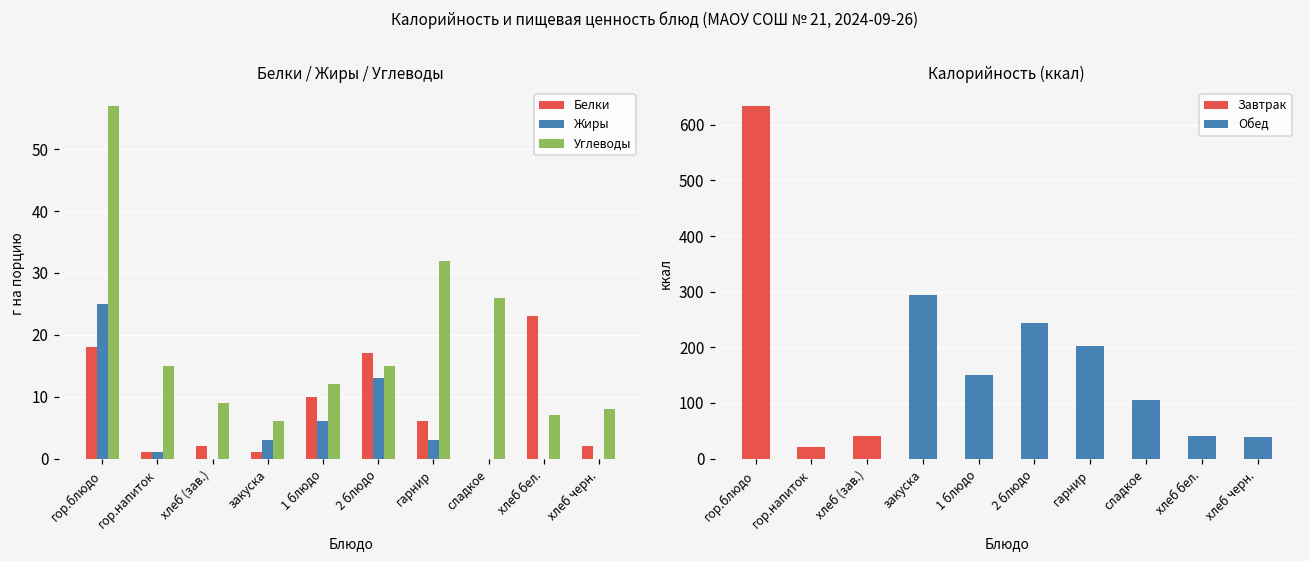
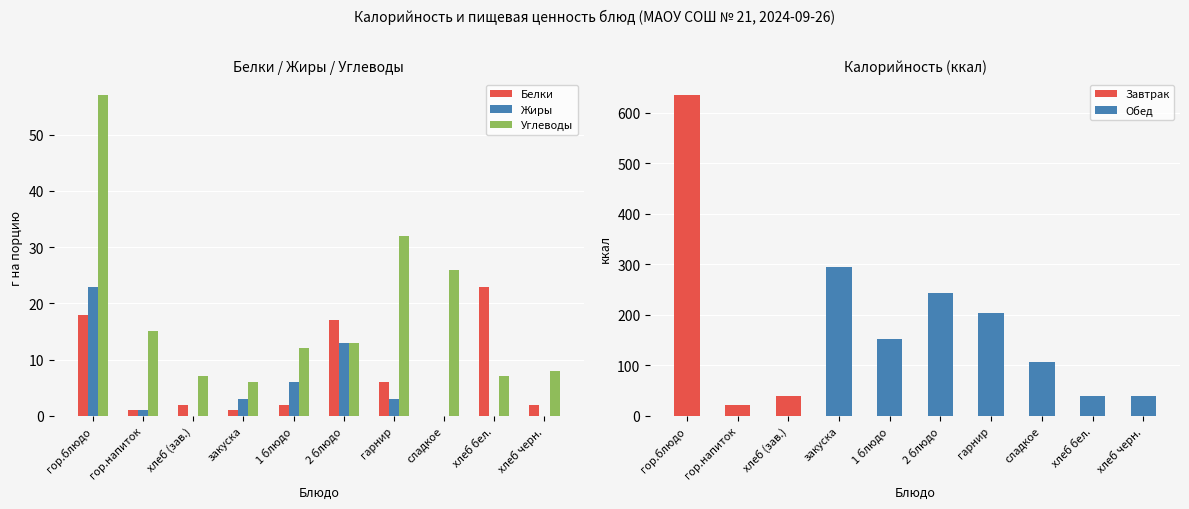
  {
    "Белки / Жиры / Углеводы": {
      "Белки": {
        "гор.блюдо": 18,
        "гор.напиток": 1,
        "хлеб (зав.)": 2,
        "закуска": 1,
-       "1 блюдо": 10,
+       "1 блюдо": 2,
        "2 блюдо": 17,
        "гарнир": 6,
        "сладкое": 0,
        "хлеб бел.": 23,
        "хлеб черн.": 2
      },
      "Жиры": {
-       "гор.блюдо": 25,
+       "гор.блюдо": 23,
        "гор.напиток": 1,
        "хлеб (зав.)": 0,
        "закуска": 3,
        "1 блюдо": 6,
        "2 блюдо": 13,
        "гарнир": 3,
        "сладкое": 0,
        "хлеб бел.": 0,
        "хлеб черн.": 0
      },
      "Углеводы": {
        "гор.блюдо": 57,
        "гор.напиток": 15,
-       "хлеб (зав.)": 9,
+       "хлеб (зав.)": 7,
        "закуска": 6,
        "1 блюдо": 12,
-       "2 блюдо": 15,
+       "2 блюдо": 13,
        "гарнир": 32,
        "сладкое": 26,
        "хлеб бел.": 7,
        "хлеб черн.": 8
      }
    },
    "Калорийность (ккал)": {
      "гор.блюдо": 630,
      "гор.напиток": 20,
      "хлеб (зав.)": 40,
      "закуска": 290,
      "1 блюдо": 150,
      "2 блюдо": 240,
      "гарнир": 200,
      "сладкое": 110,
      "хлеб бел.": 40,
      "хлеб черн.": 40
    }
  }
